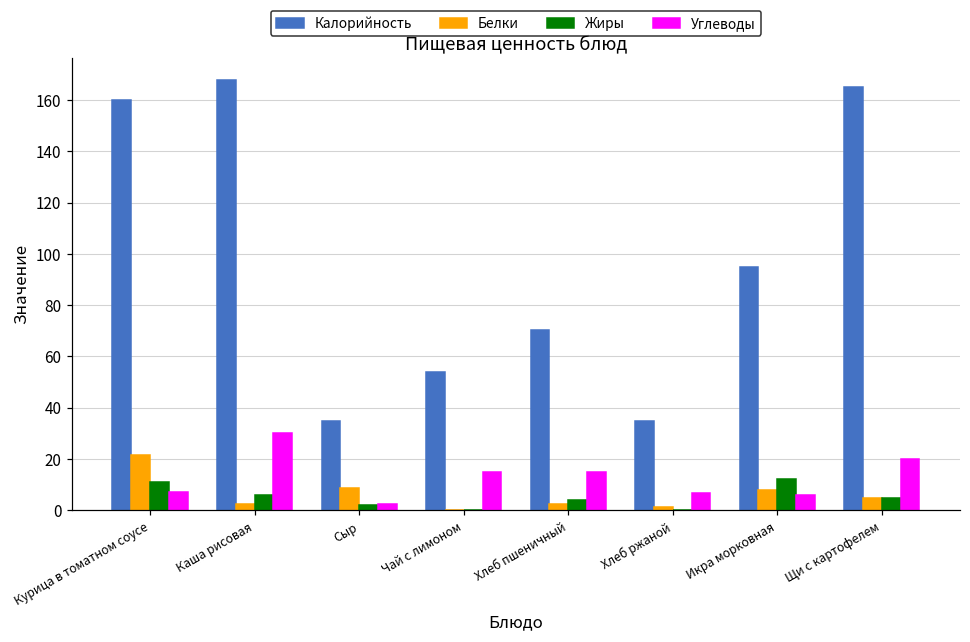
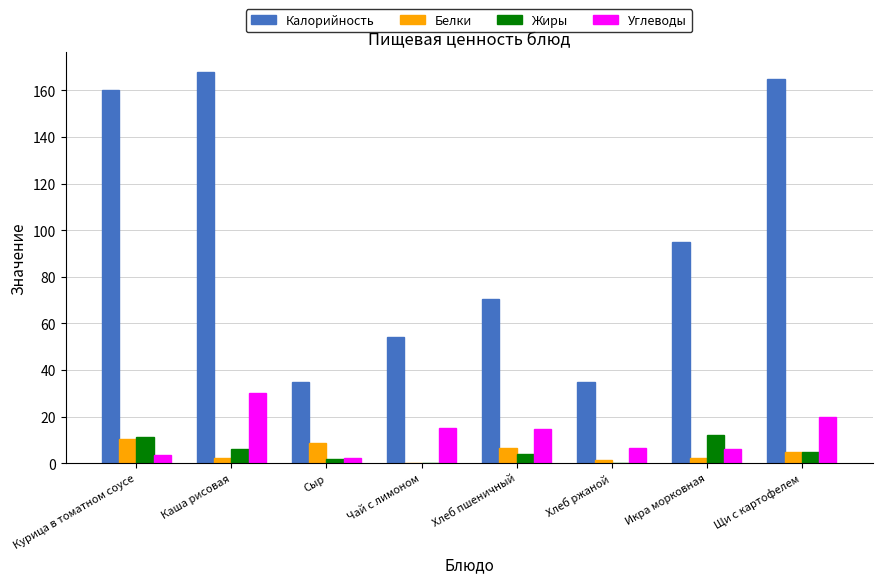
  {
    "Калорийность": {
      "Курица в томатном соусе": 160,
      "Каша рисовая": 168,
      "Сыр": 35,
      "Чай с лимоном": 54,
      "Хлеб пшеничный": 71,
      "Хлеб ржаной": 35,
      "Икра морковная": 95,
      "Щи с картофелем": 165
    },
    "Белки": {
-     "Курица в томатном соусе": 22,
+     "Курица в томатном соусе": 11,
      "Каша рисовая": 2,
      "Сыр": 9,
-     "Хлеб пшеничный": 2,
+     "Хлеб пшеничный": 7,
      "Хлеб ржаной": 1,
-     "Икра морковная": 8,
+     "Икра морковная": 2,
      "Щи с картофелем": 5
    },
    "Жиры": {
      "Курица в томатном соусе": 11,
      "Каша рисовая": 6,
      "Сыр": 2,
      "Чай с лимоном": 0,
      "Хлеб пшеничный": 4,
      "Икра морковная": 12,
      "Щи с картофелем": 5
    },
    "Углеводы": {
-     "Курица в томатном соусе": 7,
+     "Курица в томатном соусе": 3,
      "Каша рисовая": 30,
      "Сыр": 2,
      "Чай с лимоном": 15,
      "Хлеб пшеничный": 15,
      "Хлеб ржаной": 7,
      "Икра морковная": 6,
      "Щи с картофелем": 20
    }
  }
